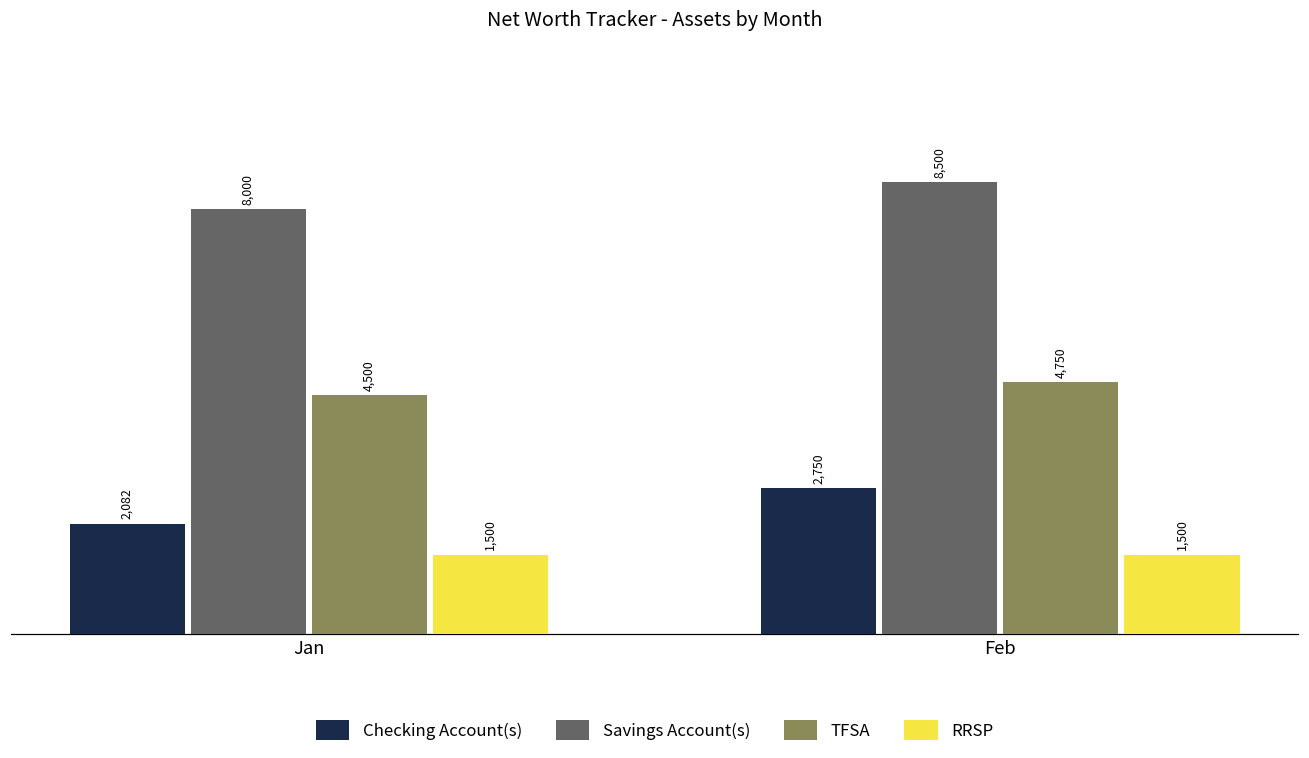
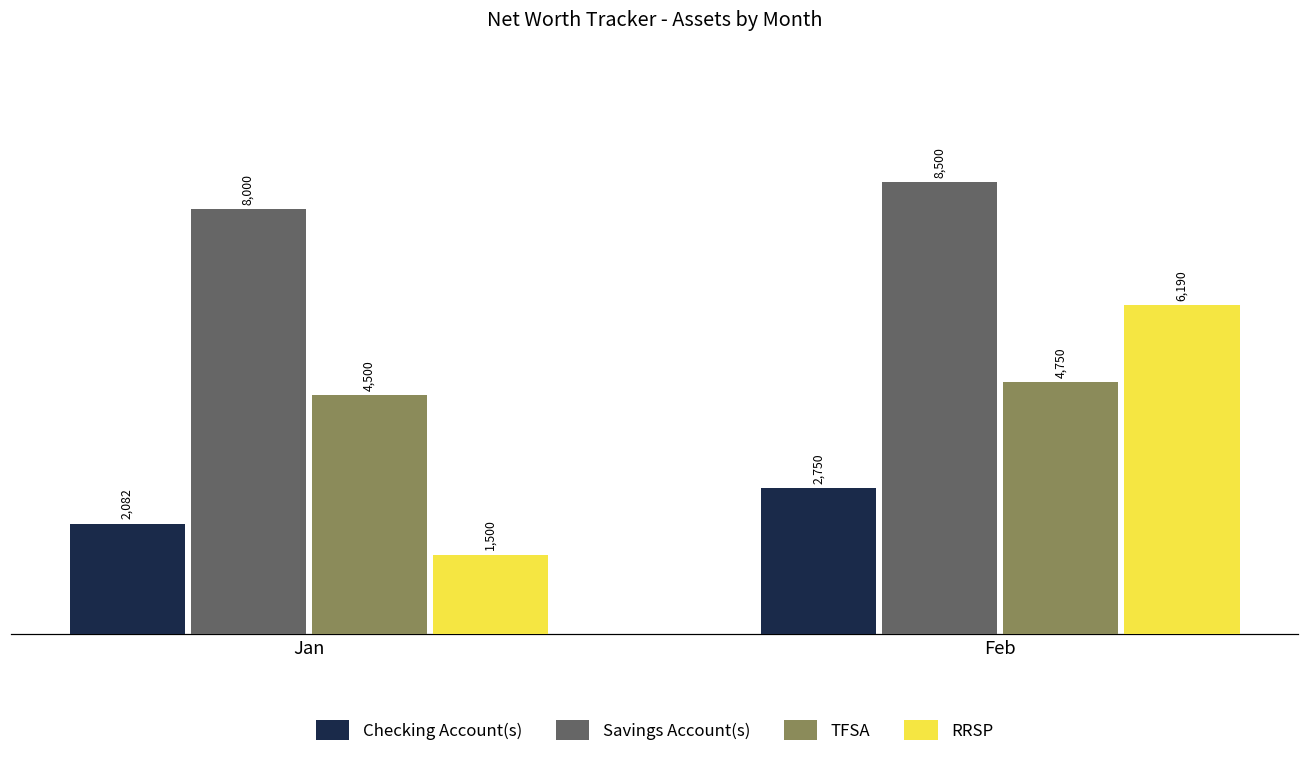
  {
    "Checking Account(s)": {
      "Jan": "2,082",
      "Feb": "2,750"
    },
    "RRSP": {
      "Jan": "1,500",
-     "Feb": "1,500"
+     "Feb": "6,190"
    }
  }
